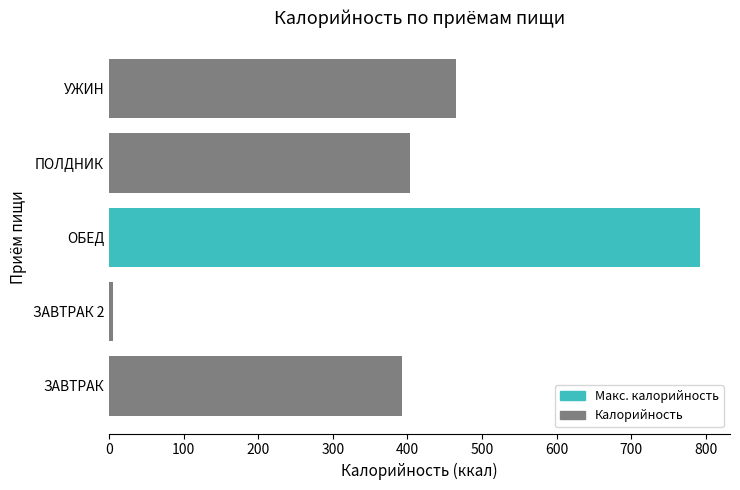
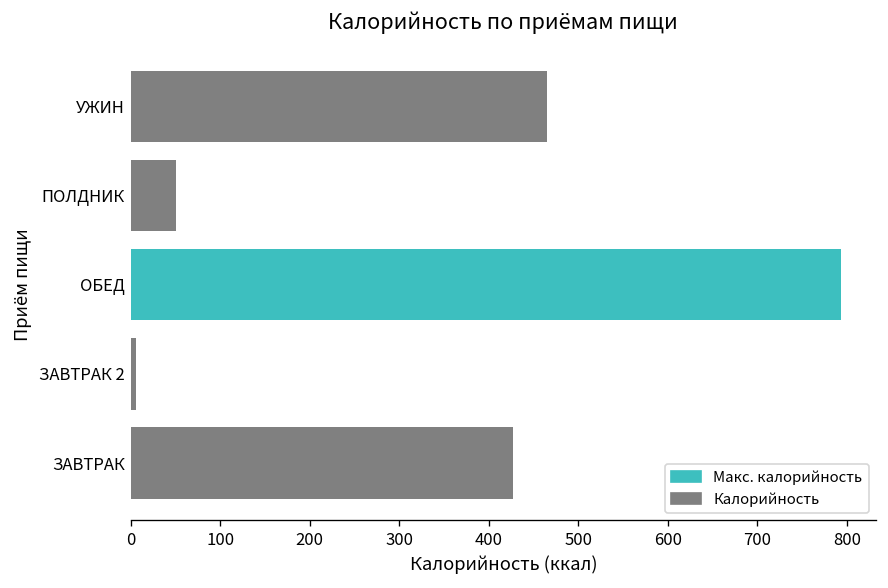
  {
    "УЖИН": 460,
-   "ПОЛДНИК": 400,
+   "ПОЛДНИК": 50,
    "ОБЕД": 790,
    "ЗАВТРАК 2": 10,
-   "ЗАВТРАК": 390
+   "ЗАВТРАК": 430
  }
